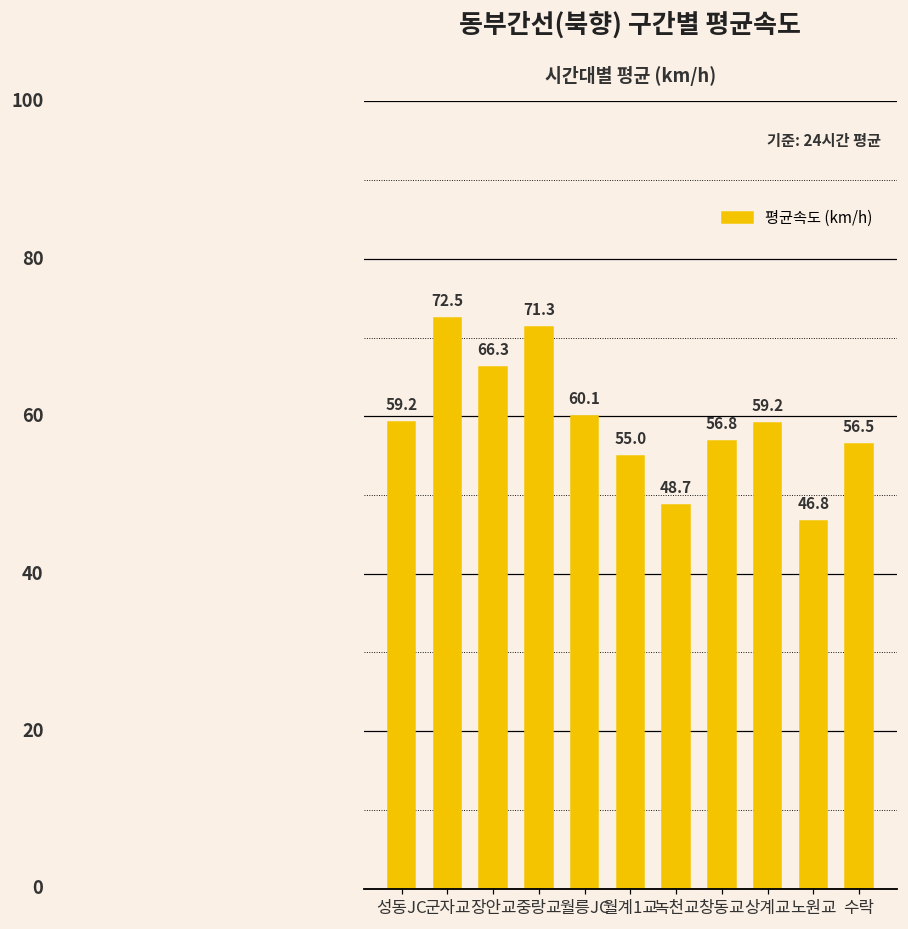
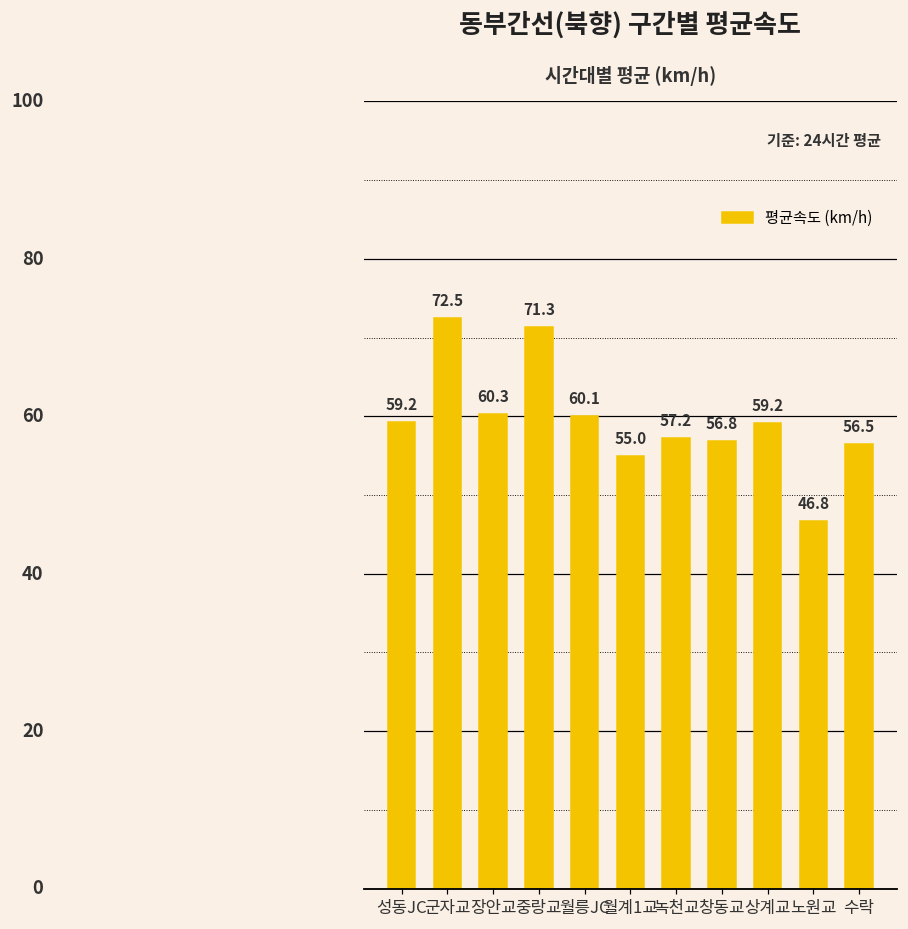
  {
    "성동JC": 59.2,
    "군자교": 72.5,
-   "장안교": 66.3,
+   "장안교": 60.3,
    "중랑교": 71.3,
    "월릉JC": 60.1,
    "월계1교": 55.0,
-   "녹천교": 48.7,
+   "녹천교": 57.2,
    "창동교": 56.8,
    "상계교": 59.2,
    "노원교": 46.8,
    "수락": 56.5
  }
